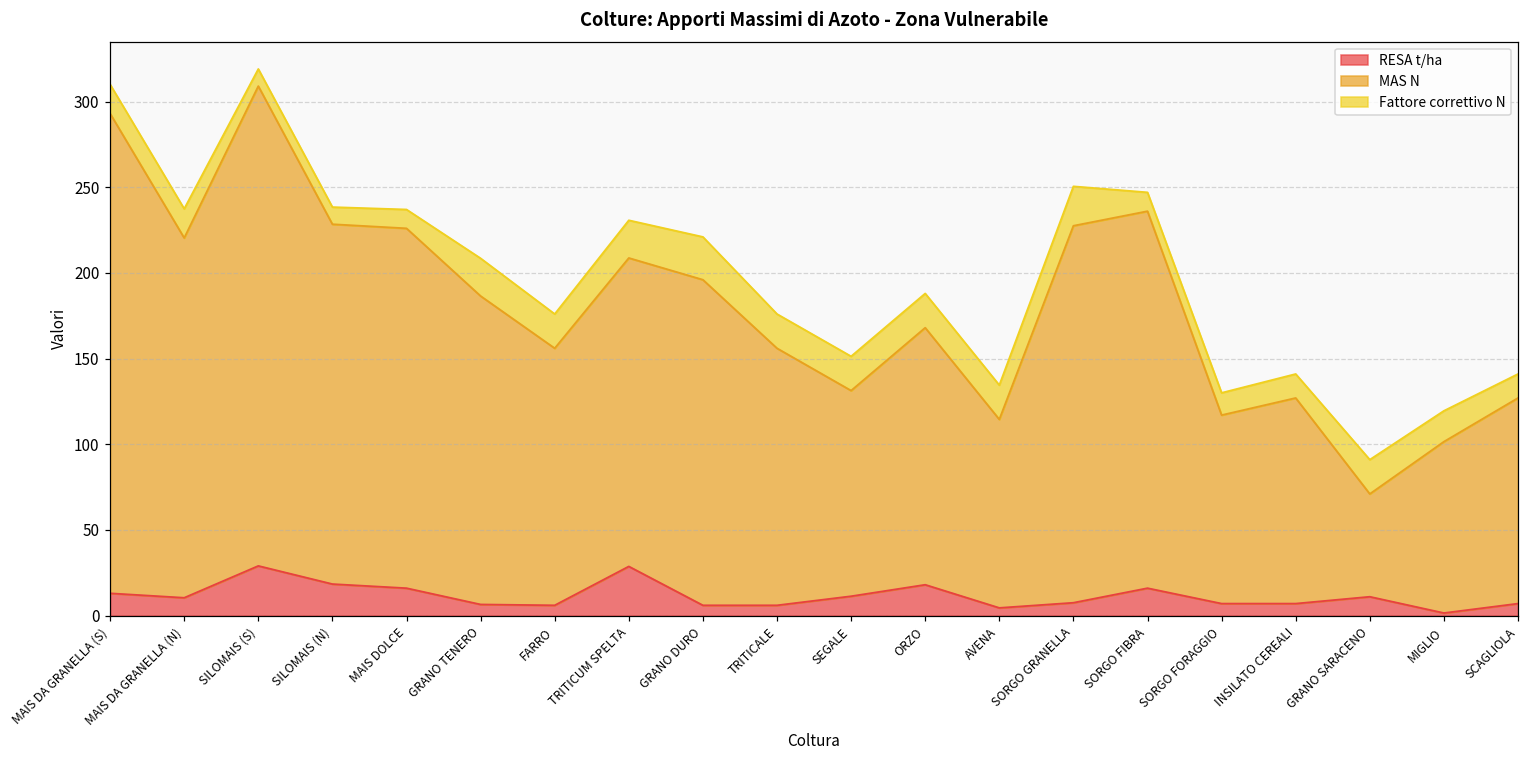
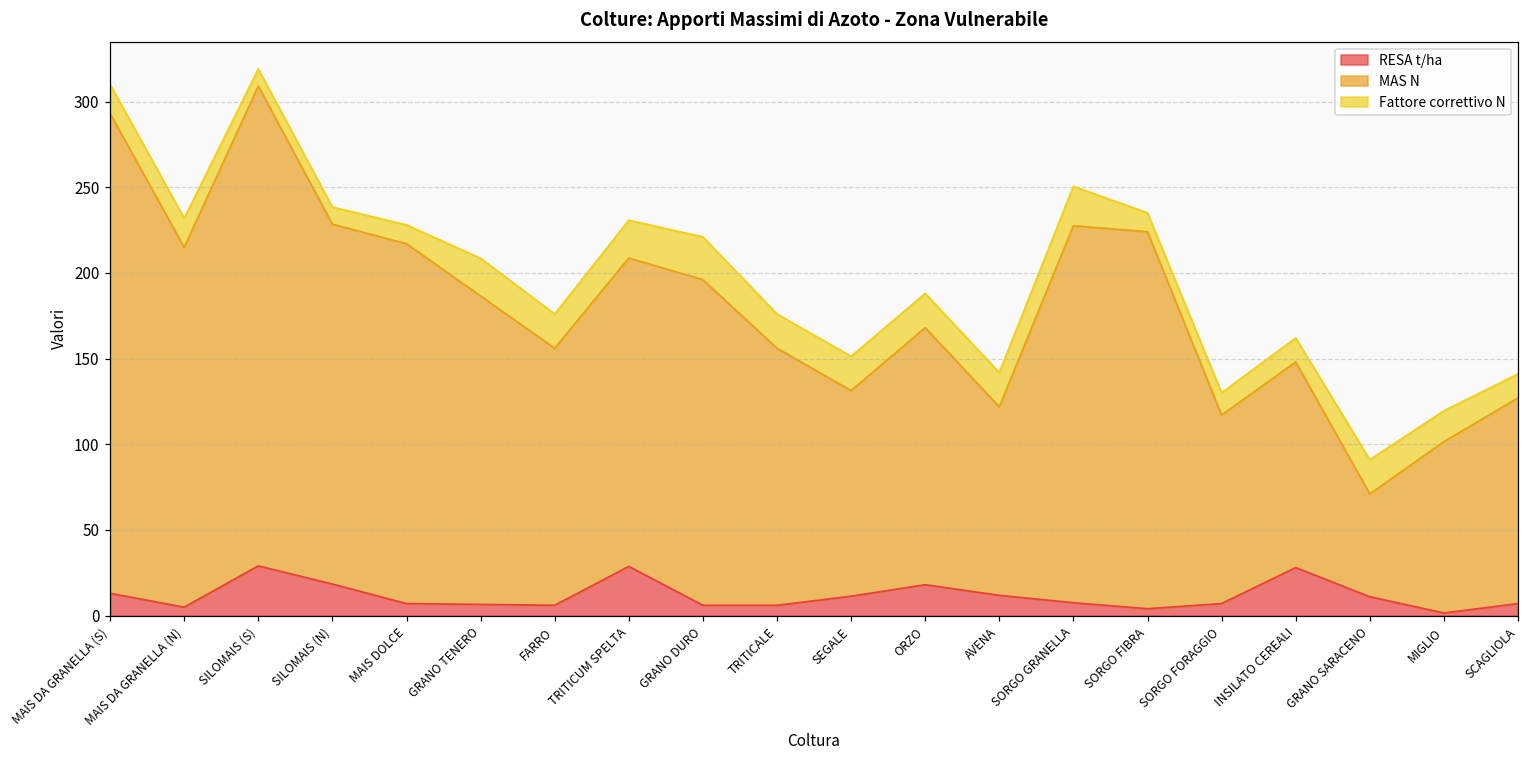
  {
    "RESA t/ha": {
      "MAIS DA GRANELLA (S)": 13,
-     "MAIS DA GRANELLA (N)": 10,
+     "MAIS DA GRANELLA (N)": 5,
      "SILOMAIS (S)": 29,
      "SILOMAIS (N)": 18,
-     "MAIS DOLCE": 16,
+     "MAIS DOLCE": 7,
      "GRANO TENERO": 7,
      "FARRO": 6,
      "TRITICUM SPELTA": 29,
      "GRANO DURO": 6,
      "TRITICALE": 6,
      "SEGALE": 11,
      "ORZO": 18,
-     "AVENA": 5,
+     "AVENA": 12,
      "SORGO GRANELLA": 8,
-     "SORGO FIBRA": 16,
+     "SORGO FIBRA": 4,
      "SORGO FORAGGIO": 7,
-     "INSILATO CEREALI": 7,
+     "INSILATO CEREALI": 28,
      "GRANO SARACENO": 11,
      "MIGLIO": 2,
      "SCAGLIOLA": 7
    }
  }
